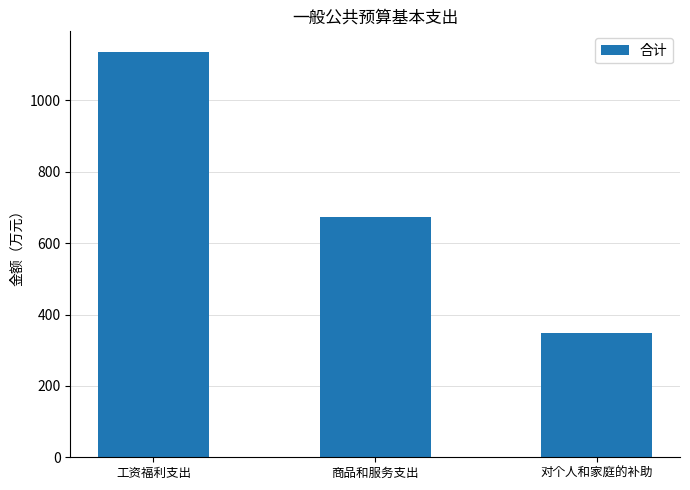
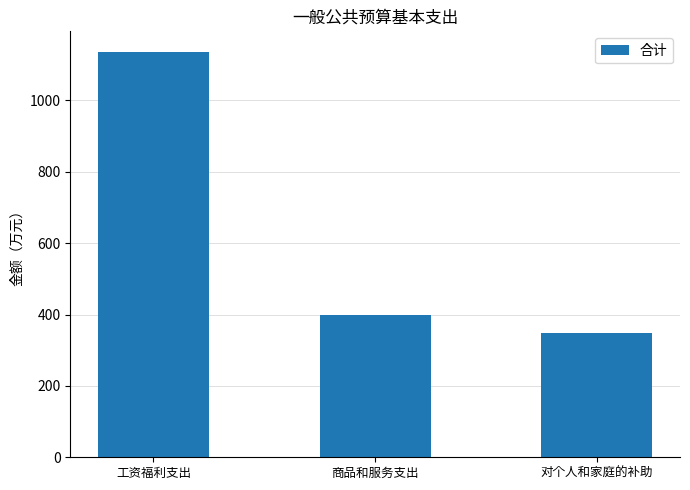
  {
    "工资福利支出": 1140,
-   "商品和服务支出": 670,
+   "商品和服务支出": 400,
    "对个人和家庭的补助": 350
  }
